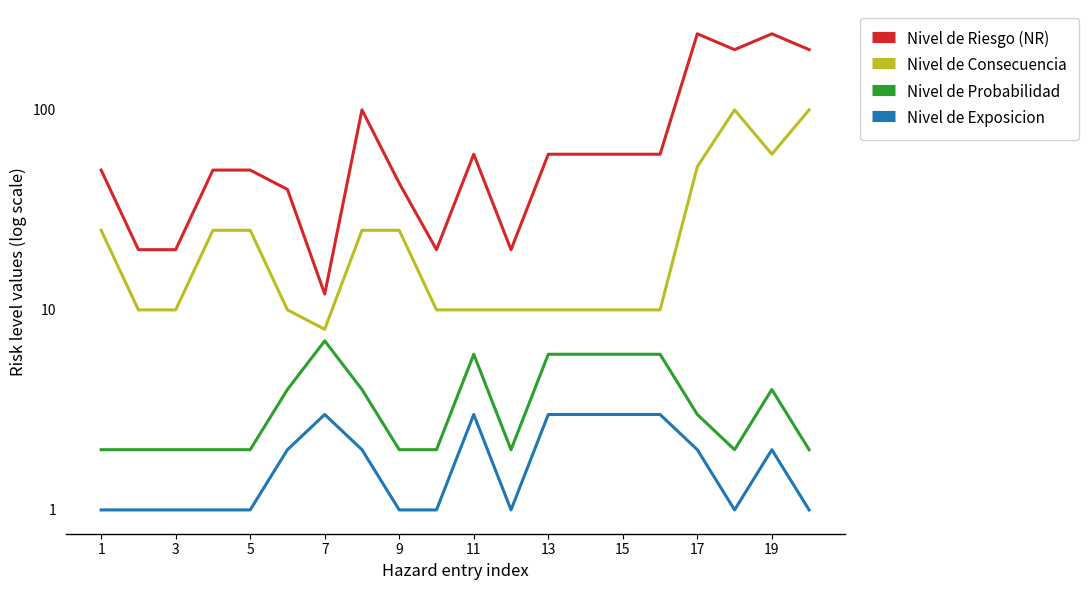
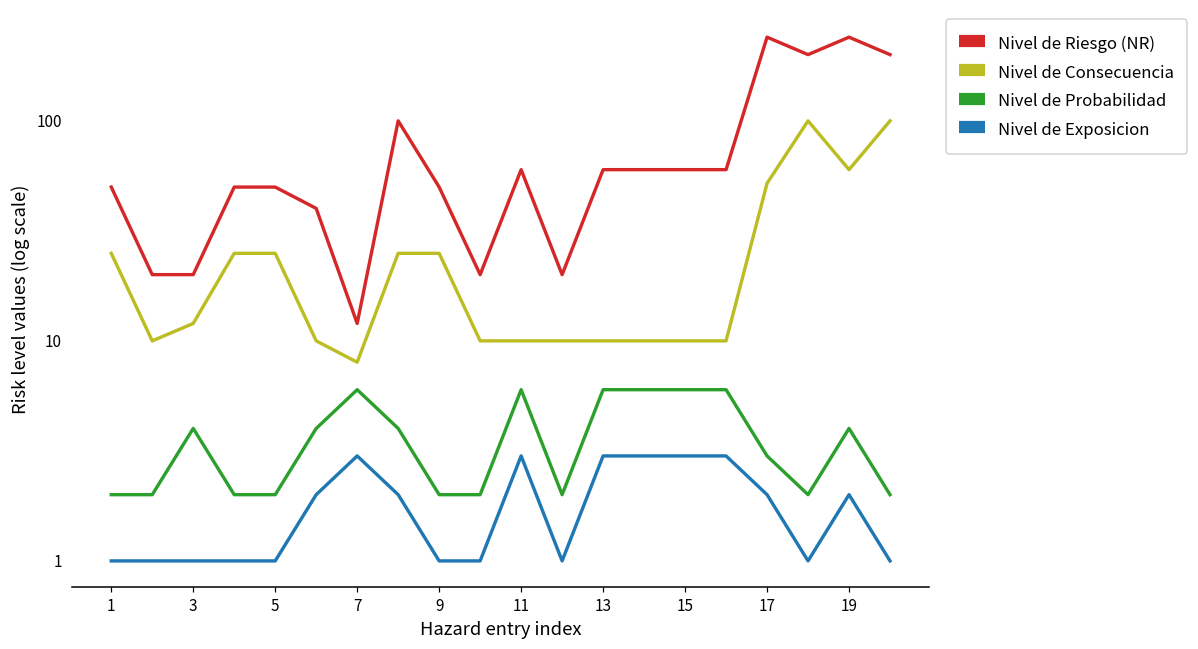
  {
    "Nivel de Riesgo (NR)": {
      "1": 50,
      "3": 20,
      "5": 50,
      "7": 12,
-     "9": 43,
+     "9": 50,
      "11": 60,
      "13": 60,
      "15": 60,
      "17": 240,
      "19": 240
    },
    "Nivel de Consecuencia": {
      "1": 25,
-     "3": 10,
+     "3": 12,
      "5": 25,
      "7": 8,
      "9": 25,
      "11": 10,
      "13": 10,
      "15": 10,
      "17": 52,
      "19": 60
    },
    "Nivel de Probabilidad": {
      "1": 2,
-     "3": 2,
+     "3": 4,
      "5": 2,
-     "7": 7,
+     "7": 6,
      "9": 2,
      "11": 6,
      "13": 6,
      "15": 6,
      "17": 3,
      "19": 4
    },
    "Nivel de Exposicion": {
      "1": 1,
      "3": 1,
      "5": 1,
      "7": 3,
      "9": 1,
      "11": 3,
      "13": 3,
      "15": 3,
      "17": 2,
      "19": 2
    }
  }
